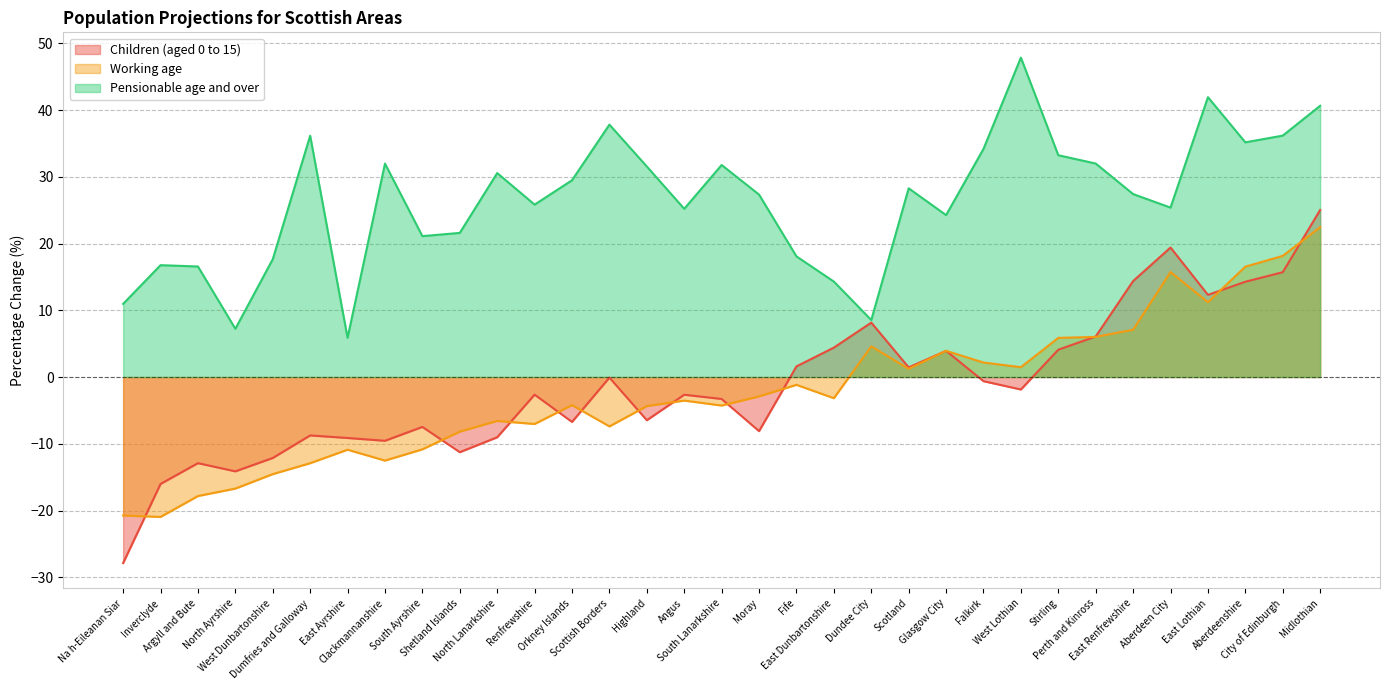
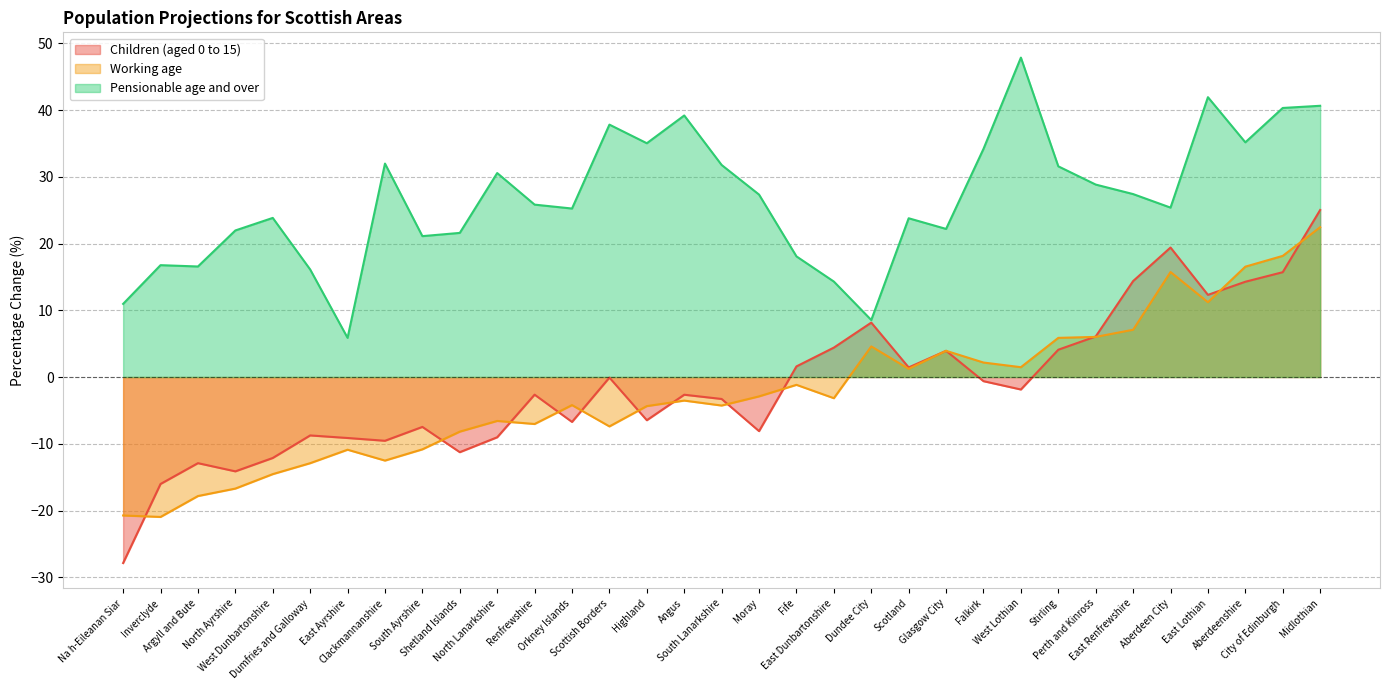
  {
    "Pensionable age and over": {
      "Na h-Eileanan Siar": 11,
      "Inverclyde": 17,
      "Argyll and Bute": 17,
-     "North Ayrshire": 7,
-     "West Dunbartonshire": 18,
-     "Dumfries and Galloway": 36,
+     "North Ayrshire": 22,
+     "West Dunbartonshire": 24,
+     "Dumfries and Galloway": 16,
      "East Ayrshire": 6,
      "Clackmannanshire": 32,
      "South Ayrshire": 21,
      "Shetland Islands": 22,
      "North Lanarkshire": 31,
      "Renfrewshire": 26,
-     "Orkney Islands": 29,
+     "Orkney Islands": 25,
      "Scottish Borders": 38,
-     "Highland": 32,
-     "Angus": 25,
+     "Highland": 35,
+     "Angus": 39,
      "South Lanarkshire": 32,
      "Moray": 27,
      "Fife": 18,
      "East Dunbartonshire": 14,
      "Dundee City": 9,
-     "Scotland": 28,
-     "Glasgow City": 24,
+     "Scotland": 24,
+     "Glasgow City": 22,
      "Falkirk": 34,
      "West Lothian": 48,
-     "Stirling": 33,
-     "Perth and Kinross": 32,
+     "Stirling": 32,
+     "Perth and Kinross": 29,
      "East Renfrewshire": 27,
      "Aberdeen City": 25,
      "East Lothian": 42,
      "Aberdeenshire": 35,
-     "City of Edinburgh": 36,
+     "City of Edinburgh": 40,
      "Midlothian": 41
    }
  }
